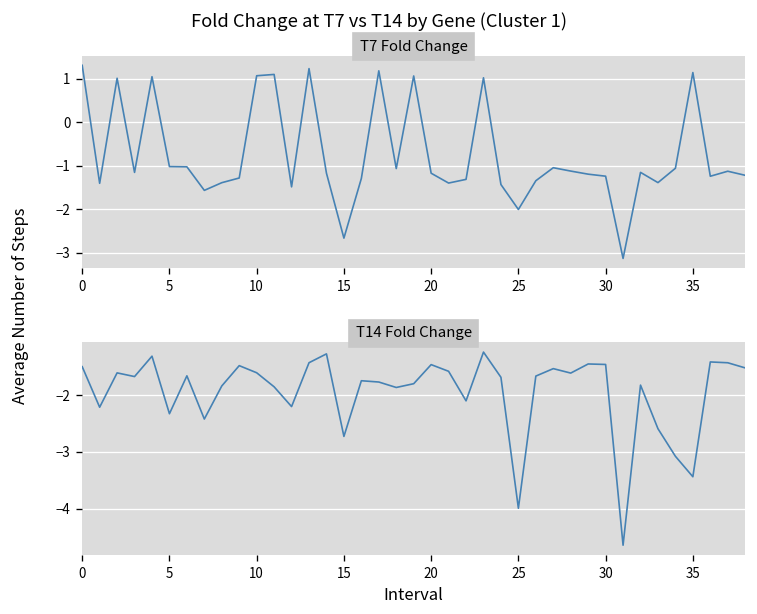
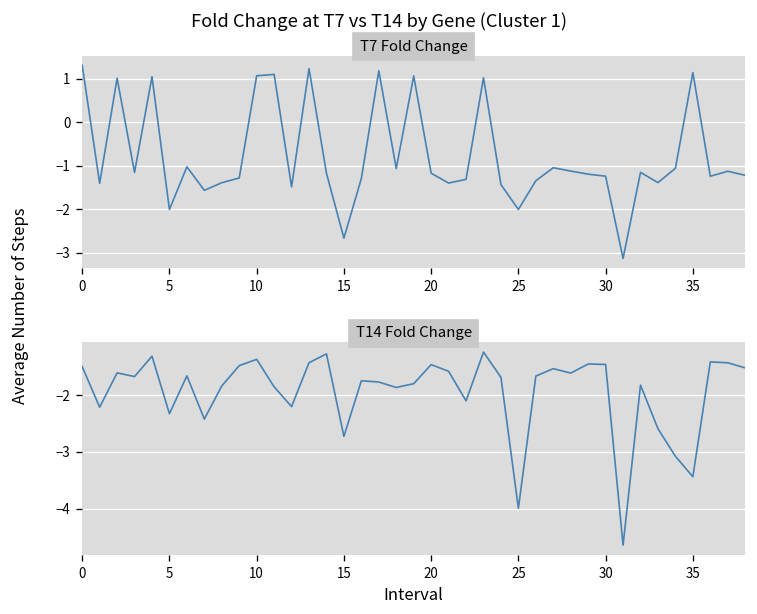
  {
    "T7 Fold Change": {
      "0": 1.3,
-     "5": -1.0,
+     "5": -2.0,
      "10": 1.1,
      "15": -2.7,
      "20": -1.2,
      "25": -2.0,
      "30": -1.2,
      "35": 1.1
    },
    "T14 Fold Change": {
      "0": -1.5,
      "5": -2.3,
-     "10": -1.6,
+     "10": -1.4,
      "15": -2.7,
      "20": -1.5,
      "25": -4.0,
      "30": -1.5,
      "35": -3.4
    }
  }
